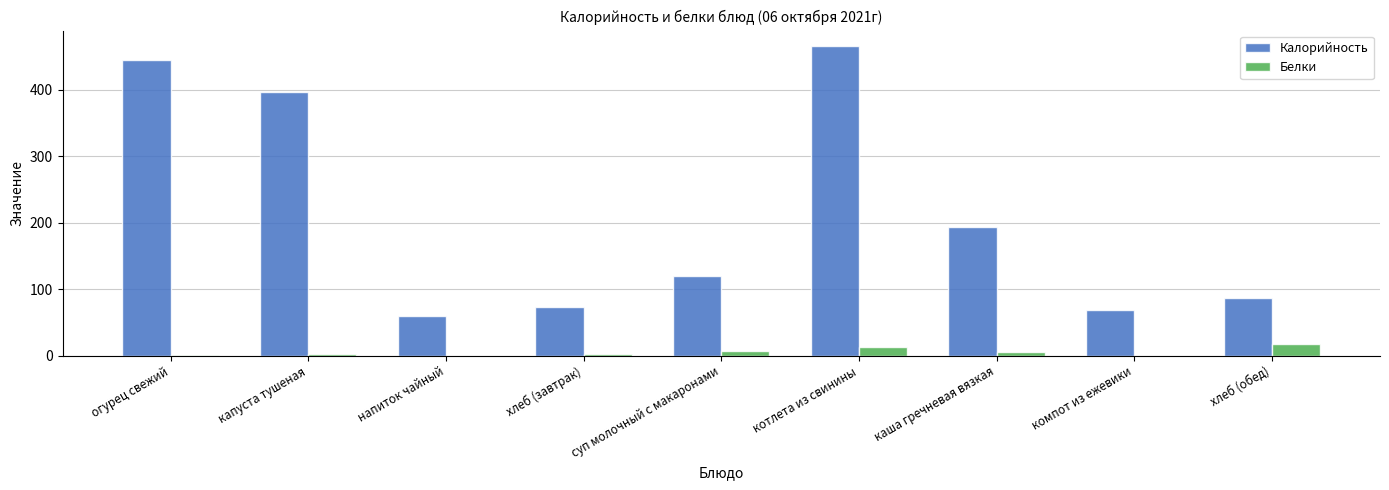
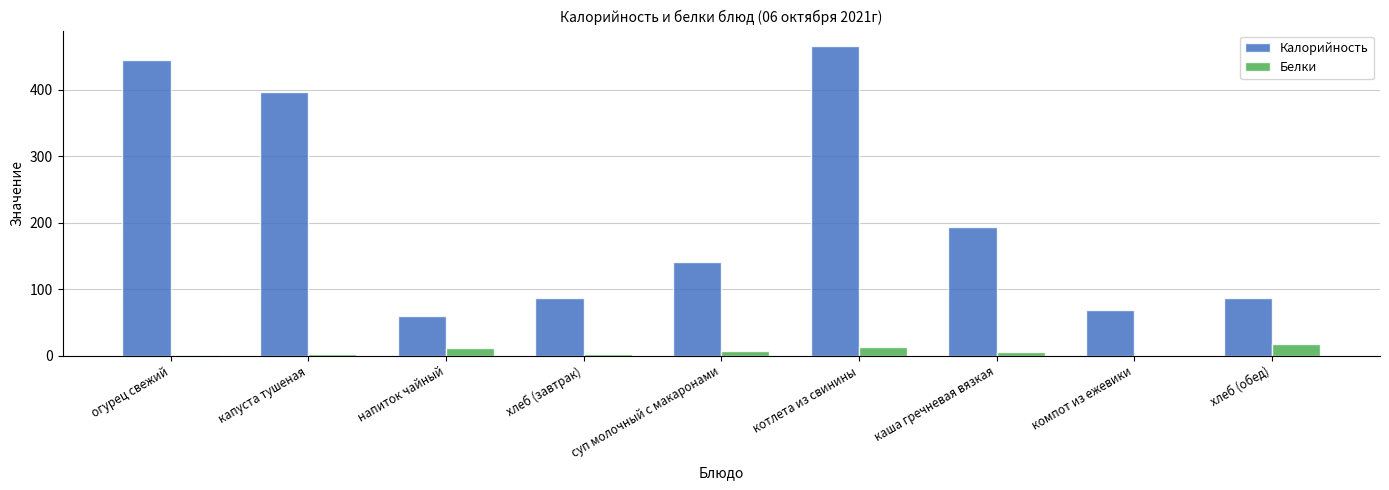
  {
    "Калорийность": {
      "огурец свежий": 450,
      "капуста тушеная": 400,
      "напиток чайный": 60,
-     "хлеб (завтрак)": 70,
-     "суп молочный с макаронами": 120,
+     "хлеб (завтрак)": 90,
+     "суп молочный с макаронами": 140,
      "котлета из свинины": 470,
      "каша гречневая вязкая": 190,
      "компот из ежевики": 70,
      "хлеб (обед)": 90
    },
    "Белки": {
-     "напиток чайный": 0,
+     "напиток чайный": 10,
      "суп молочный с макаронами": 10,
      "котлета из свинины": 10,
      "каша гречневая вязкая": 10,
      "хлеб (обед)": 20
    }
  }
